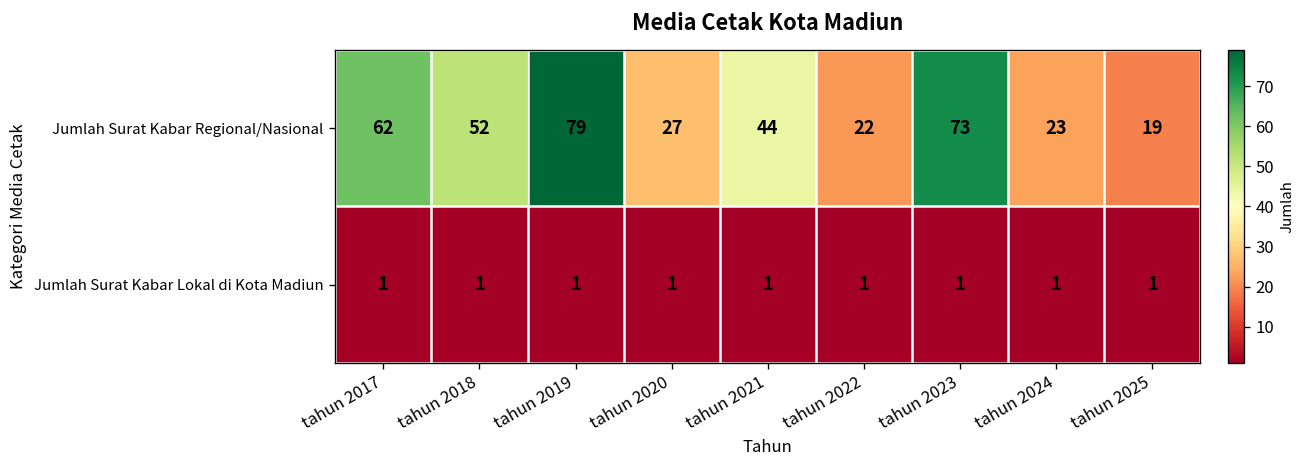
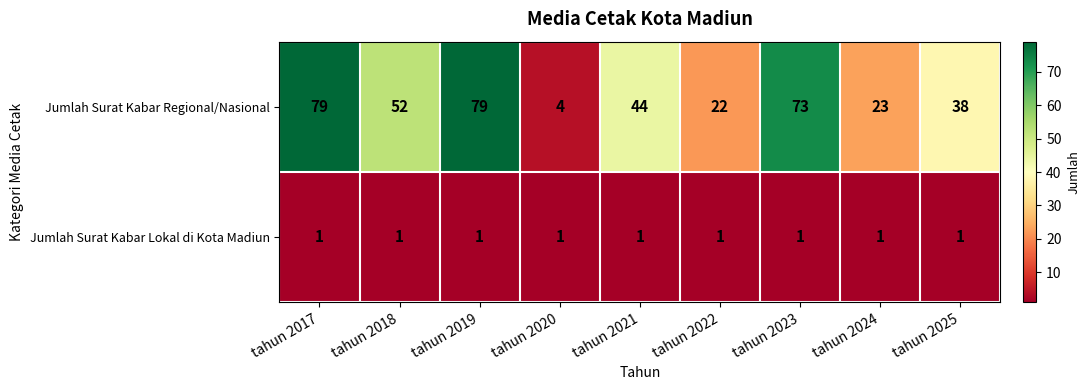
  {
    "Jumlah Surat Kabar Regional/Nasional": {
-     "tahun 2017": 62,
+     "tahun 2017": 79,
      "tahun 2018": 52,
      "tahun 2019": 79,
-     "tahun 2020": 27,
+     "tahun 2020": 4,
      "tahun 2021": 44,
      "tahun 2022": 22,
      "tahun 2023": 73,
      "tahun 2024": 23,
-     "tahun 2025": 19
+     "tahun 2025": 38
    },
    "Jumlah Surat Kabar Lokal di Kota Madiun": {
      "tahun 2017": 1,
      "tahun 2018": 1,
      "tahun 2019": 1,
      "tahun 2020": 1,
      "tahun 2021": 1,
      "tahun 2022": 1,
      "tahun 2023": 1,
      "tahun 2024": 1,
      "tahun 2025": 1
    }
  }
